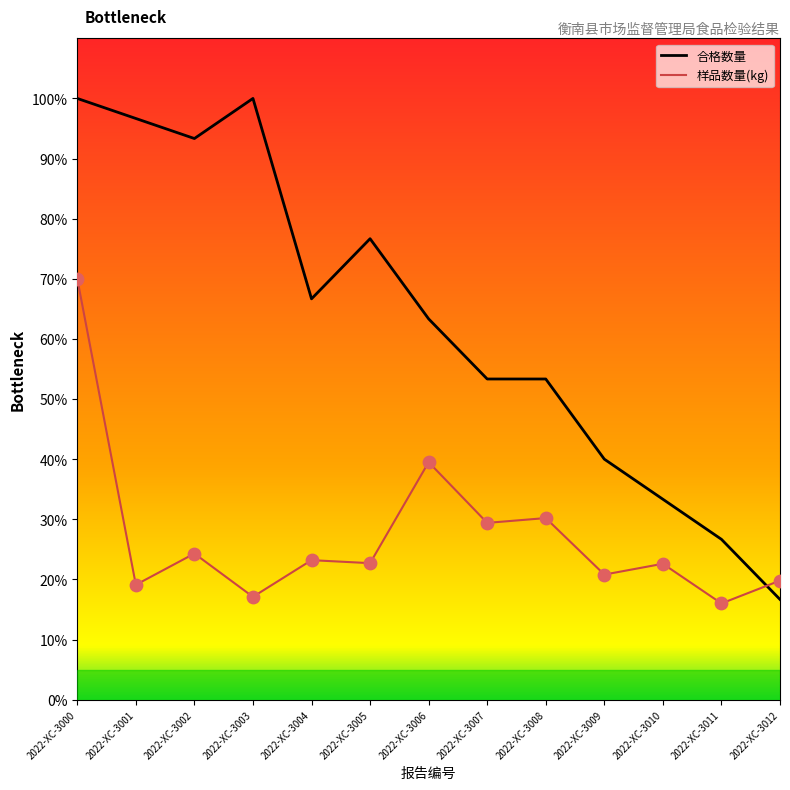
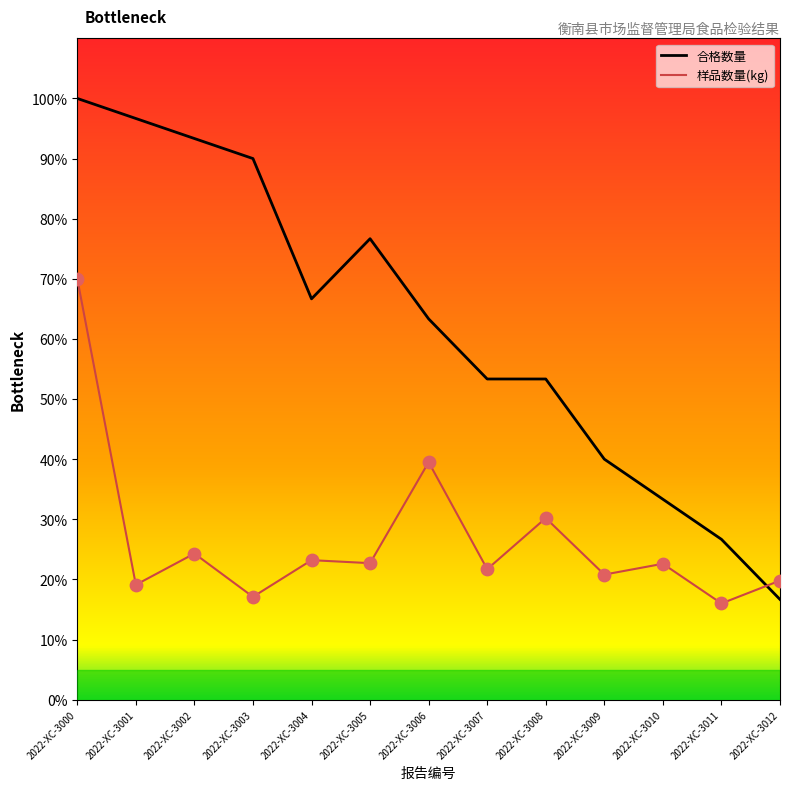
  {
    "合格数量": {
      "2022-XC-3000": "100%",
      "2022-XC-3001": "97%",
      "2022-XC-3002": "93%",
-     "2022-XC-3003": "100%",
+     "2022-XC-3003": "90%",
      "2022-XC-3004": "67%",
      "2022-XC-3005": "77%",
      "2022-XC-3006": "63%",
      "2022-XC-3007": "53%",
      "2022-XC-3008": "53%",
      "2022-XC-3009": "40%",
      "2022-XC-3010": "33%",
      "2022-XC-3011": "27%",
      "2022-XC-3012": "17%"
    },
    "样品数量(kg)": {
      "2022-XC-3000": "70%",
      "2022-XC-3001": "19%",
      "2022-XC-3002": "24%",
      "2022-XC-3003": "17%",
      "2022-XC-3004": "23%",
      "2022-XC-3005": "23%",
      "2022-XC-3006": "40%",
-     "2022-XC-3007": "29%",
+     "2022-XC-3007": "22%",
      "2022-XC-3008": "30%",
      "2022-XC-3009": "21%",
      "2022-XC-3010": "23%",
      "2022-XC-3011": "16%",
      "2022-XC-3012": "20%"
    }
  }
